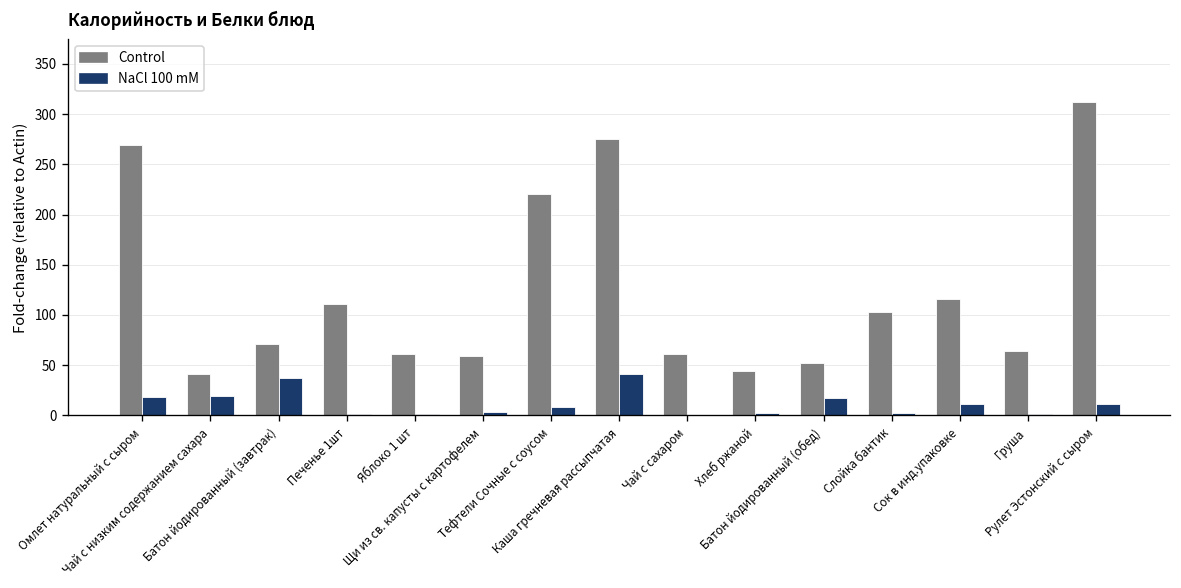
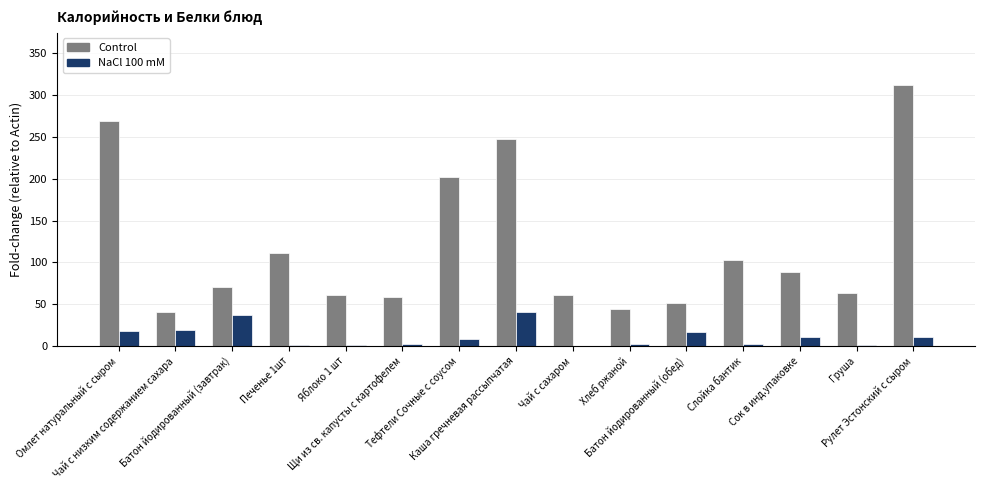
  {
    "Control": {
      "Омлет натуральный с сыром": 270,
      "Чай с низким содержанием сахара": 40,
      "Батон йодированный (завтрак)": 70,
      "Печенье 1шт": 110,
      "Яблоко 1 шт": 60,
      "Щи из св. капусты с картофелем": 60,
-     "Тефтели Сочные с соусом": 220,
-     "Каша гречневая рассыпчатая": 280,
+     "Тефтели Сочные с соусом": 200,
+     "Каша гречневая рассыпчатая": 250,
      "Чай с сахаром": 60,
      "Хлеб ржаной": 40,
      "Батон йодированный (обед)": 50,
      "Слойка бантик": 100,
-     "Сок в инд.упаковке": 120,
+     "Сок в инд.упаковке": 90,
      "Груша": 60,
      "Рулет Эстонский с сыром": 310
    },
    "NaCl 100 mM": {
      "Омлет натуральный с сыром": 20,
      "Чай с низким содержанием сахара": 20,
      "Батон йодированный (завтрак)": 40,
      "Щи из св. капусты с картофелем": 0,
      "Тефтели Сочные с соусом": 10,
      "Каша гречневая рассыпчатая": 40,
      "Чай с сахаром": 0,
      "Батон йодированный (обед)": 20,
      "Сок в инд.упаковке": 10,
      "Рулет Эстонский с сыром": 10
    }
  }
